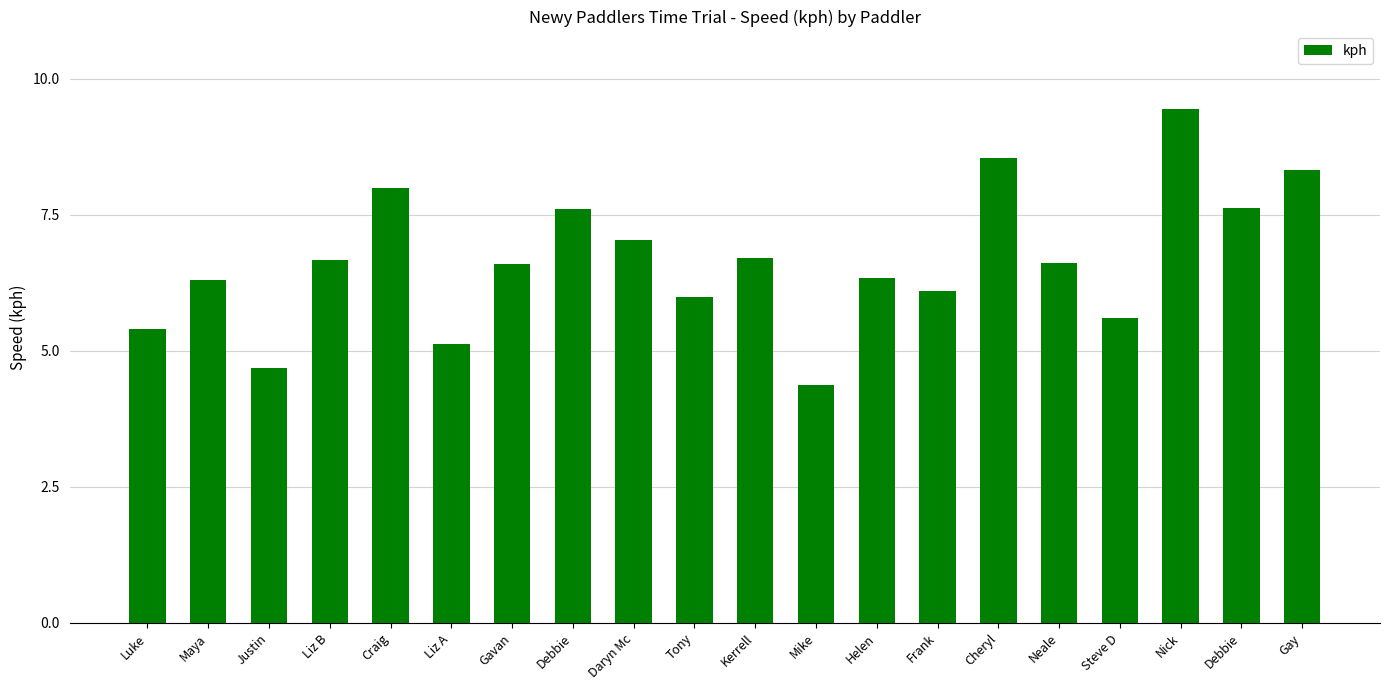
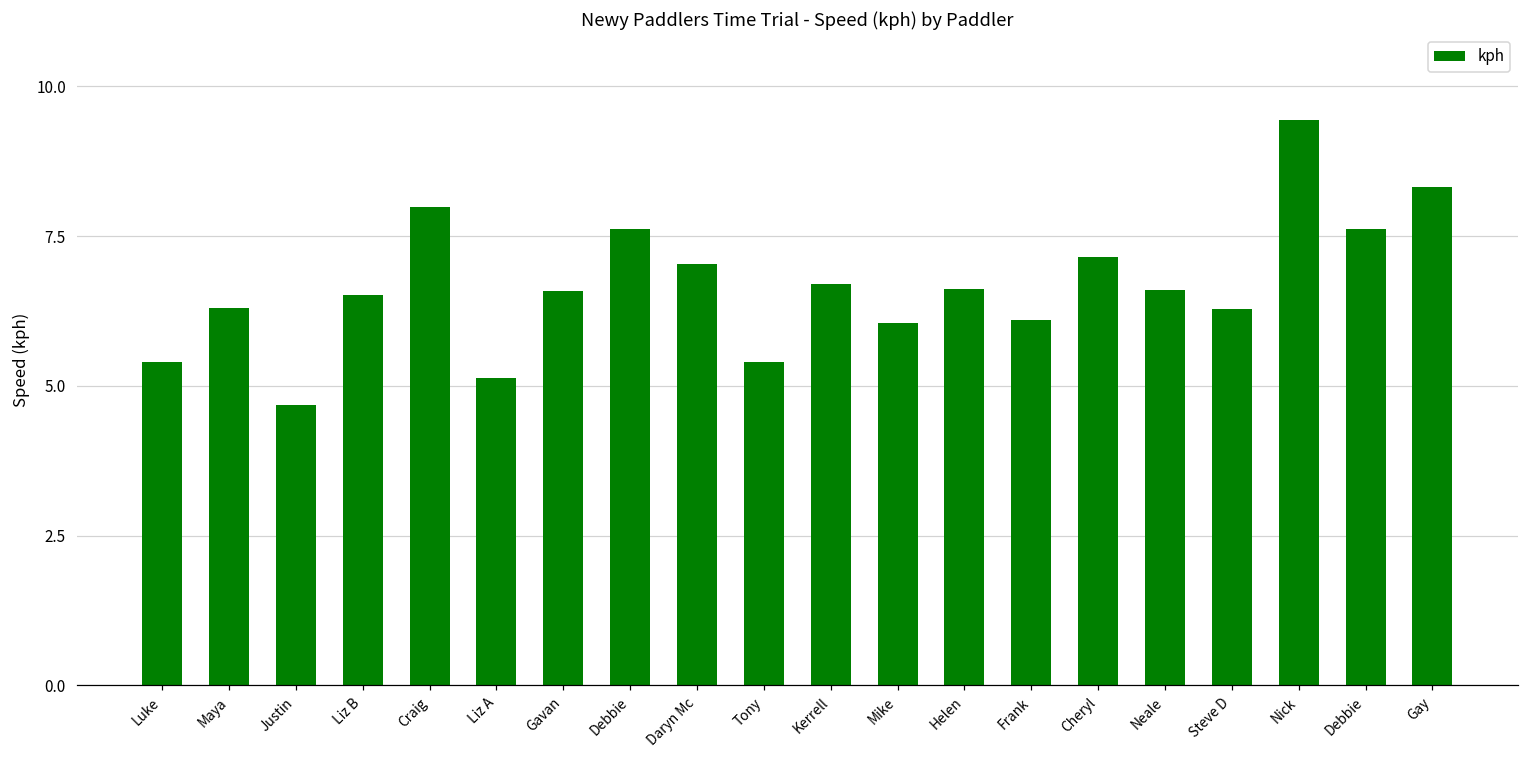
  {
    "Luke": 5.4,
    "Maya": 6.3,
    "Justin": 4.7,
-   "Liz B": 6.7,
+   "Liz B": 6.5,
    "Craig": 8.0,
    "Liz A": 5.1,
    "Gavan": 6.6,
    "Daryn Mc": 7.0,
-   "Tony": 6.0,
+   "Tony": 5.4,
    "Kerrell": 6.7,
-   "Mike": 4.4,
-   "Helen": 6.3,
+   "Mike": 6.0,
+   "Helen": 6.6,
    "Frank": 6.1,
-   "Cheryl": 8.5,
+   "Cheryl": 7.1,
    "Neale": 6.6,
-   "Steve D": 5.6,
+   "Steve D": 6.3,
    "Nick": 9.4,
    "Gay": 8.3
  }
